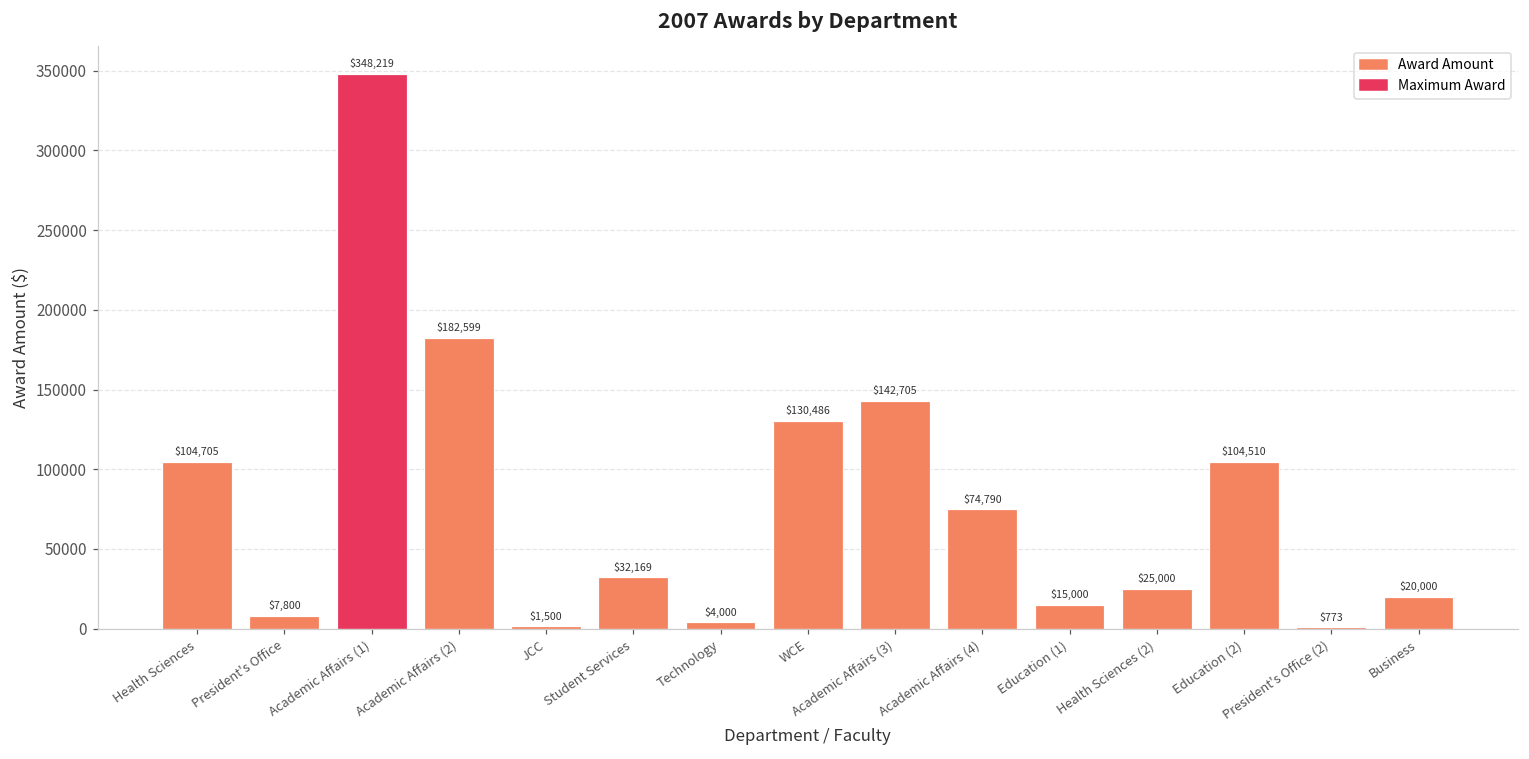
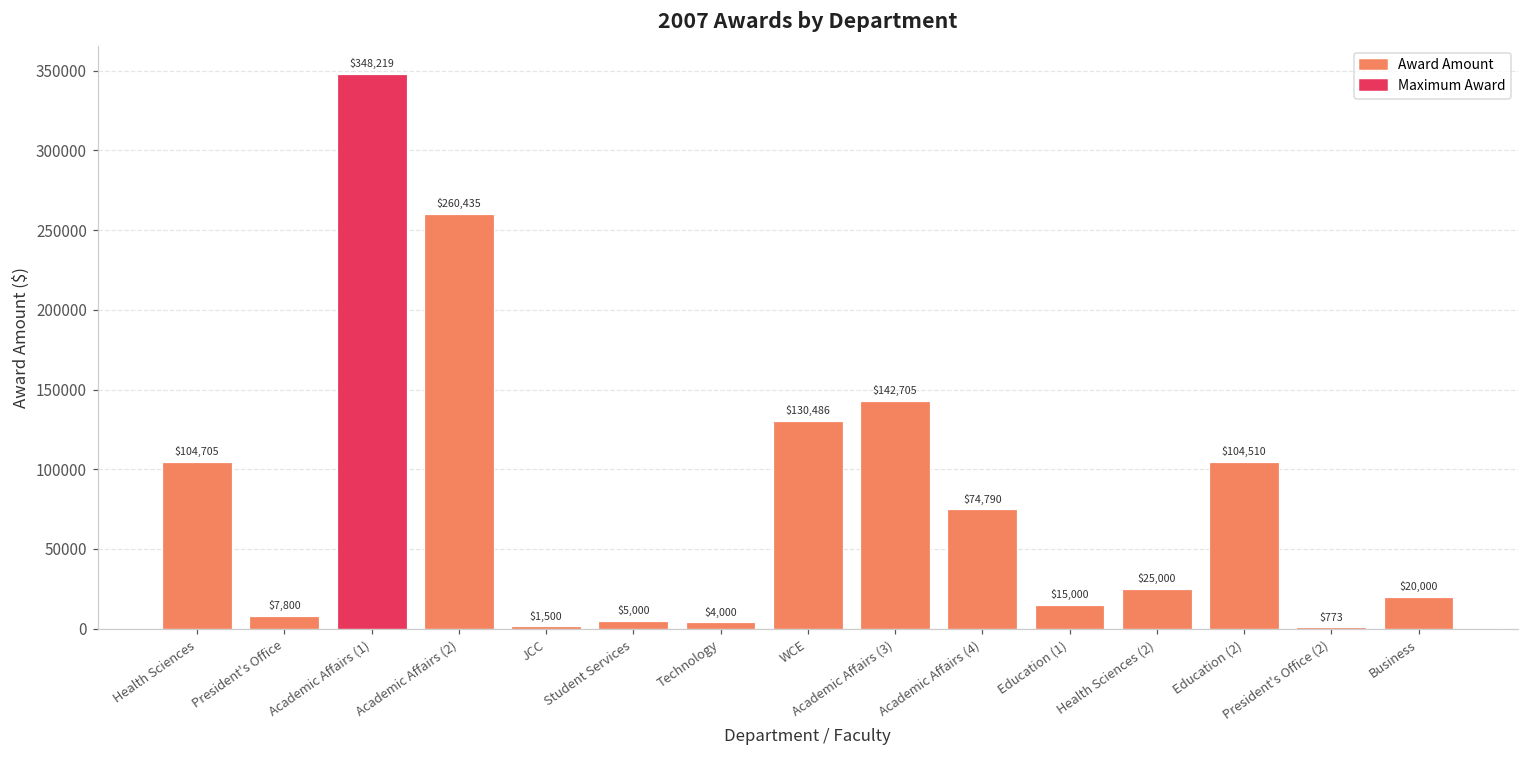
  {
    "Health Sciences": "$104,705",
    "President's Office": "$7,800",
    "Academic Affairs (1)": "$348,219",
-   "Academic Affairs (2)": "$182,599",
+   "Academic Affairs (2)": "$260,435",
    "JCC": "$1,500",
-   "Student Services": "$32,169",
+   "Student Services": "$5,000",
    "Technology": "$4,000",
    "WCE": "$130,486",
    "Academic Affairs (3)": "$142,705",
    "Academic Affairs (4)": "$74,790",
    "Education (1)": "$15,000",
    "Health Sciences (2)": "$25,000",
    "Education (2)": "$104,510",
    "President's Office (2)": "$773",
    "Business": "$20,000"
  }
